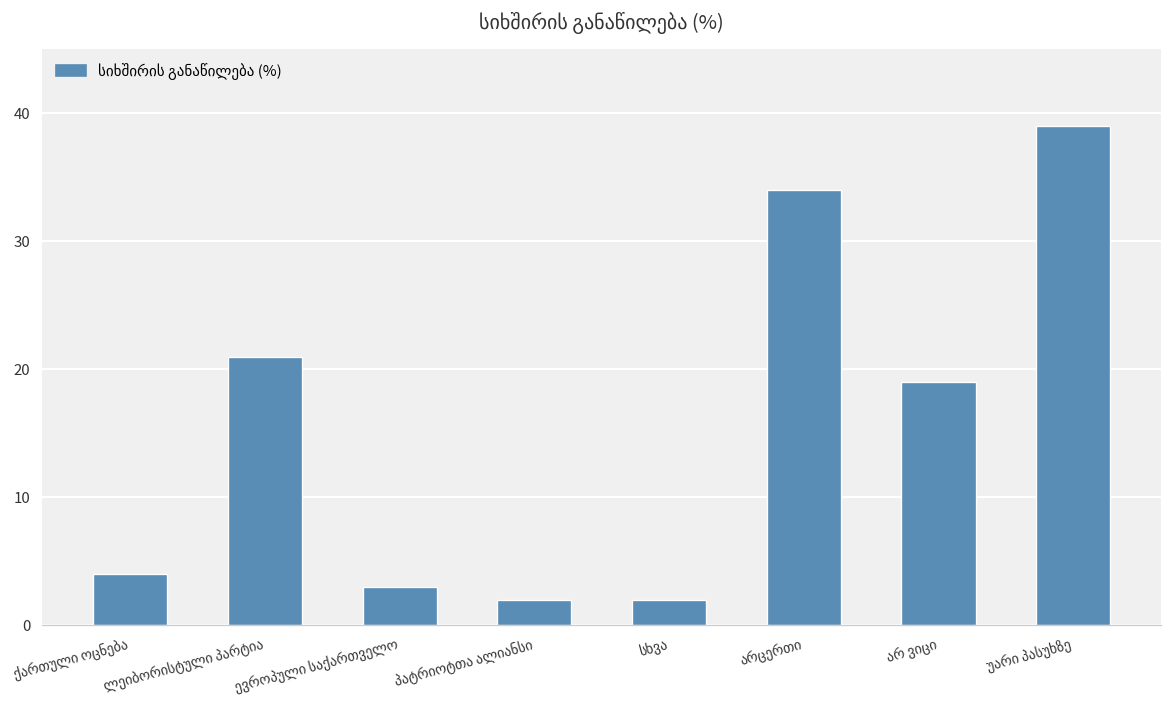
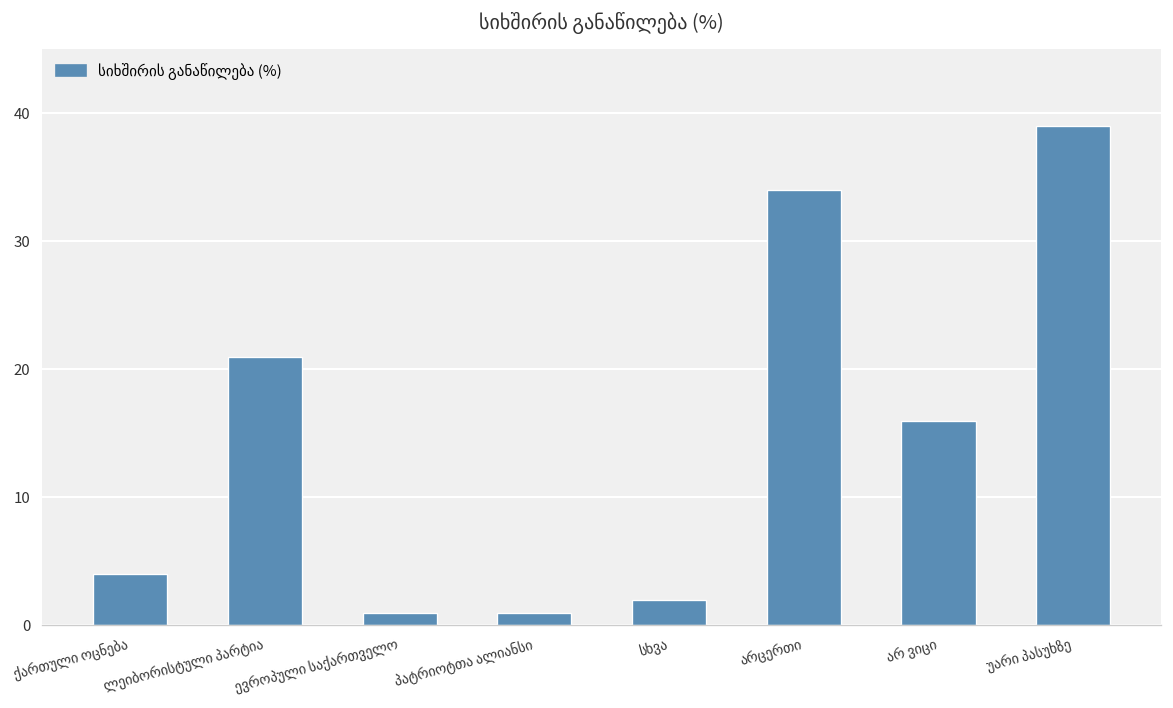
  {
    "ქართული ოცნება": 4,
    "ლეიბორისტული პარტია": 21,
-   "ევროპული საქართველო": 3,
-   "პატრიოტთა ალიანსი": 2,
+   "ევროპული საქართველო": 1,
+   "პატრიოტთა ალიანსი": 1,
    "სხვა": 2,
    "არცერთი": 34,
-   "არ ვიცი": 19,
+   "არ ვიცი": 16,
    "უარი პასუხზე": 39
  }
